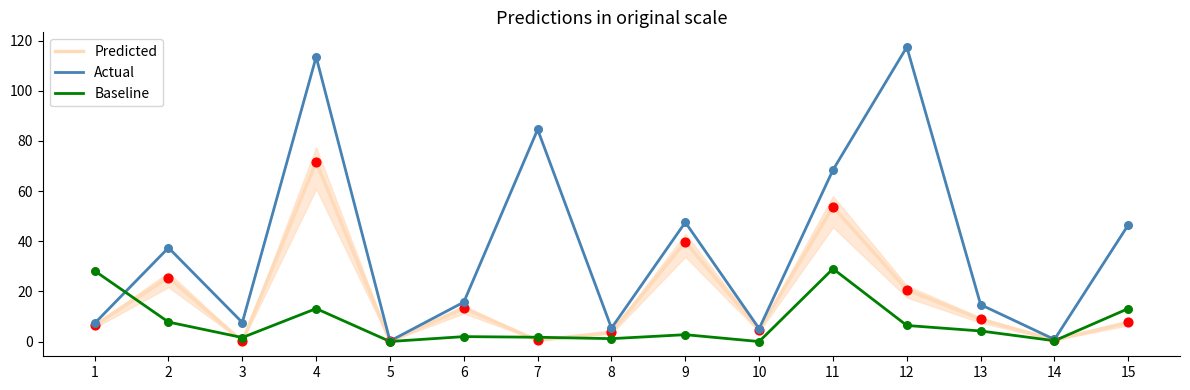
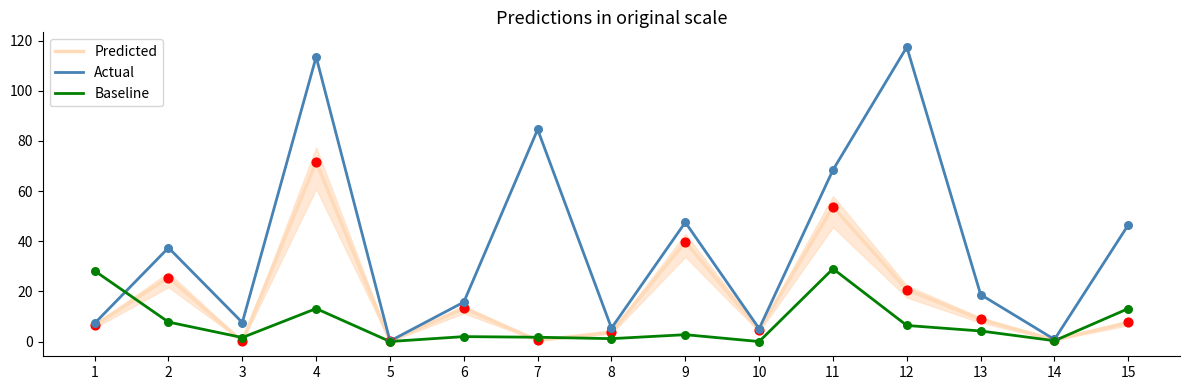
  {
    "Actual": {
      "2": 37,
      "3": 8,
      "4": 113,
      "6": 16,
      "7": 85,
      "8": 5,
      "9": 48,
      "11": 68,
      "12": 117,
-     "13": 15,
+     "13": 19,
      "15": 47
    },
    "Baseline": {
      "1": 28,
      "2": 8,
      "3": 2,
      "4": 13,
      "6": 2,
      "7": 2,
      "8": 1,
      "9": 3,
      "10": 0,
      "11": 29,
      "12": 6,
      "13": 4,
      "15": 13
    }
  }
